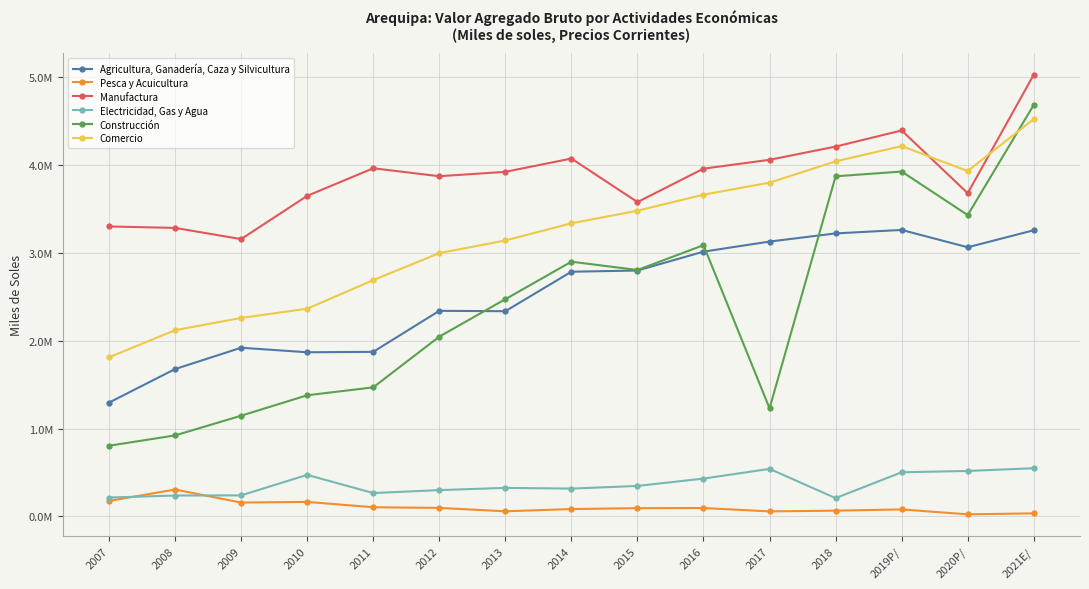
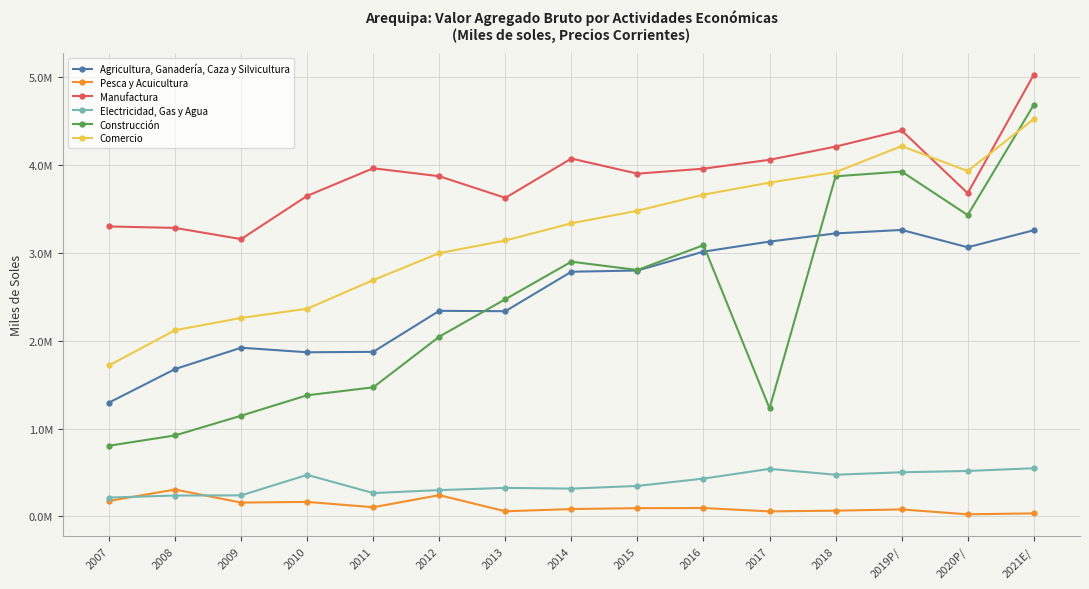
  {
    "Agricultura, Ganadería, Caza y Silvicultura": {
      "2007": 1300000,
      "2008": 1700000,
      "2009": 1900000,
      "2010": 1900000,
      "2011": 1900000,
      "2012": 2300000,
      "2013": 2300000,
      "2014": 2800000,
      "2016": 3000000,
      "2017": 3100000,
      "2018": 3200000,
      "2019P/": 3300000,
      "2020P/": 3100000,
      "2021E/": 3300000
    },
    "Pesca y Acuicultura": {
      "2007": 200000,
      "2008": 300000,
      "2009": 200000,
      "2010": 200000,
      "2011": 100000,
-     "2012": 100000,
+     "2012": 200000,
      "2013": 100000,
      "2014": 100000,
      "2015": 100000,
      "2016": 100000,
      "2017": 100000,
      "2018": 100000,
      "2019P/": 100000,
      "2020P/": 0,
      "2021E/": 0
    },
    "Manufactura": {
      "2007": 3300000,
      "2008": 3300000,
      "2009": 3200000,
      "2010": 3700000,
      "2011": 4000000,
      "2012": 3900000,
-     "2013": 3900000,
+     "2013": 3600000,
      "2014": 4100000,
-     "2015": 3600000,
+     "2015": 3900000,
      "2016": 4000000,
      "2017": 4100000,
      "2018": 4200000,
      "2019P/": 4400000,
      "2020P/": 3700000,
      "2021E/": 5000000
    },
    "Electricidad, Gas y Agua": {
      "2007": 200000,
      "2008": 200000,
      "2009": 200000,
      "2010": 500000,
      "2011": 300000,
      "2012": 300000,
      "2013": 300000,
      "2014": 300000,
      "2015": 300000,
      "2016": 400000,
      "2017": 500000,
-     "2018": 200000,
+     "2018": 500000,
      "2019P/": 500000,
      "2020P/": 500000,
      "2021E/": 500000
    },
    "Construcción": {
      "2007": 800000,
      "2008": 900000,
      "2009": 1100000,
      "2010": 1400000,
      "2011": 1500000,
      "2012": 2000000,
      "2013": 2500000,
      "2014": 2900000,
      "2016": 3100000,
      "2017": 1200000,
      "2018": 3900000,
      "2019P/": 3900000,
      "2020P/": 3400000,
      "2021E/": 4700000
    },
    "Comercio": {
-     "2007": 1800000,
+     "2007": 1700000,
      "2008": 2100000,
      "2009": 2300000,
      "2010": 2400000,
      "2011": 2700000,
      "2012": 3000000,
      "2013": 3100000,
      "2014": 3300000,
      "2015": 3500000,
      "2016": 3700000,
      "2017": 3800000,
-     "2018": 4000000,
+     "2018": 3900000,
      "2019P/": 4200000,
      "2020P/": 3900000,
      "2021E/": 4500000
    }
  }
